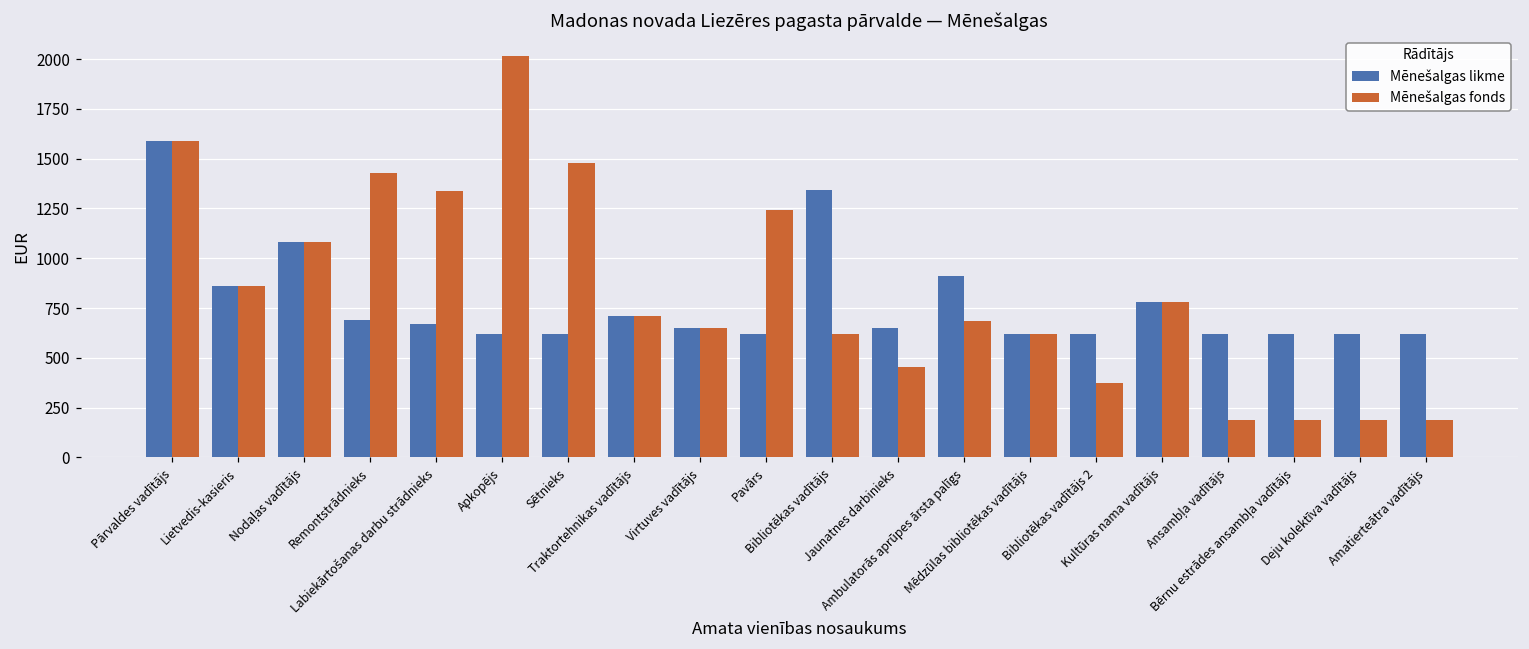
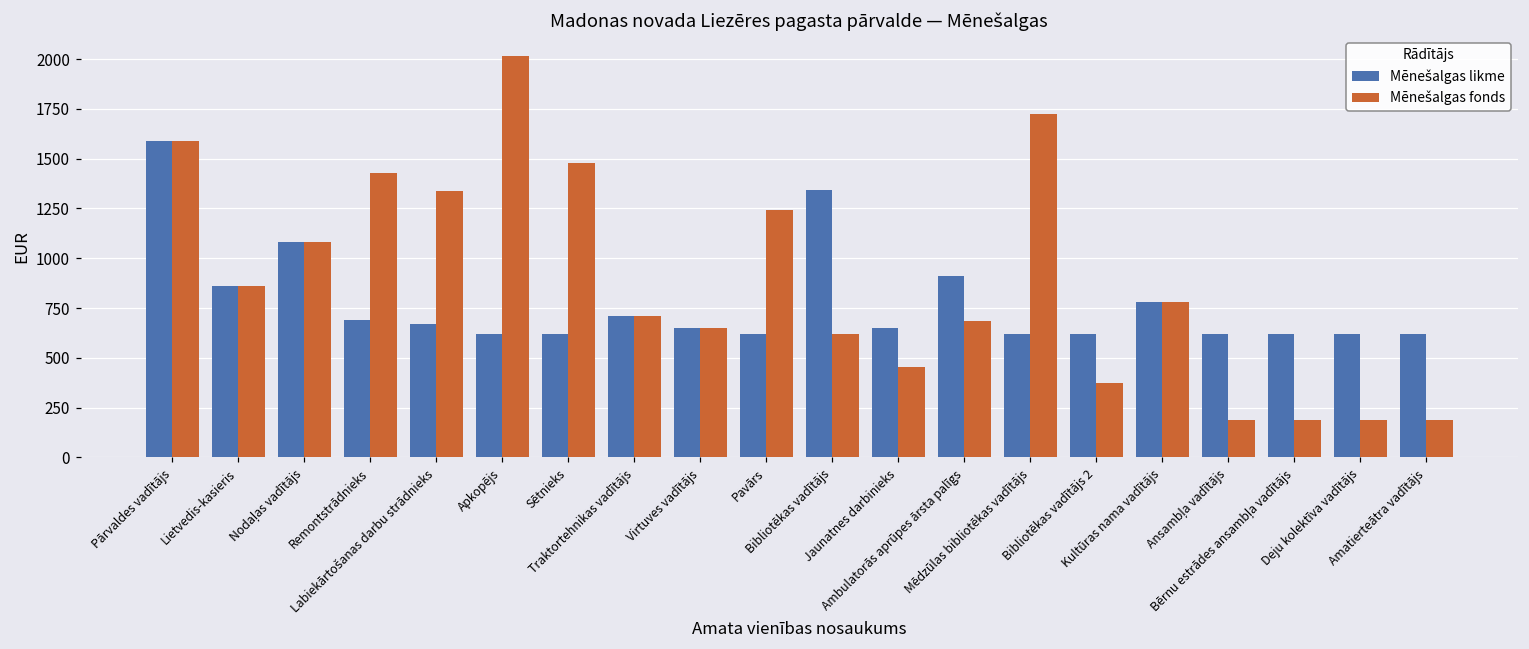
  {
    "Mēnešalgas likme": {
      "Pārvaldes vadītājs": 1590,
      "Lietvedis-kasieris": 860,
      "Nodaļas vadītājs": 1080,
      "Remontstrādnieks": 690,
      "Labiekārtošanas darbu strādnieks": 670,
      "Apkopējs": 620,
      "Sētnieks": 620,
      "Traktortehnikas vadītājs": 710,
      "Virtuves vadītājs": 650,
      "Pavārs": 620,
      "Bibliotēkas vadītājs": 1340,
      "Jaunatnes darbinieks": 650,
      "Ambulatorās aprūpes ārsta palīgs": 910,
      "Mēdzūlas bibliotēkas vadītājs": 620,
      "Bibliotēkas vadītājs 2": 620,
      "Kultūras nama vadītājs": 780,
      "Ansambļa vadītājs": 620,
      "Bērnu estrādes ansambļa vadītājs": 620,
      "Deju kolektīva vadītājs": 620,
      "Amatierteātra vadītājs": 620
    },
    "Mēnešalgas fonds": {
      "Pārvaldes vadītājs": 1590,
      "Lietvedis-kasieris": 860,
      "Nodaļas vadītājs": 1080,
      "Remontstrādnieks": 1430,
      "Labiekārtošanas darbu strādnieks": 1340,
      "Apkopējs": 2020,
      "Sētnieks": 1480,
      "Traktortehnikas vadītājs": 710,
      "Virtuves vadītājs": 650,
      "Pavārs": 1240,
      "Bibliotēkas vadītājs": 620,
      "Jaunatnes darbinieks": 460,
      "Ambulatorās aprūpes ārsta palīgs": 680,
-     "Mēdzūlas bibliotēkas vadītājs": 620,
+     "Mēdzūlas bibliotēkas vadītājs": 1730,
      "Bibliotēkas vadītājs 2": 370,
      "Kultūras nama vadītājs": 780,
      "Ansambļa vadītājs": 190,
      "Bērnu estrādes ansambļa vadītājs": 190,
      "Deju kolektīva vadītājs": 190,
      "Amatierteātra vadītājs": 190
    }
  }
